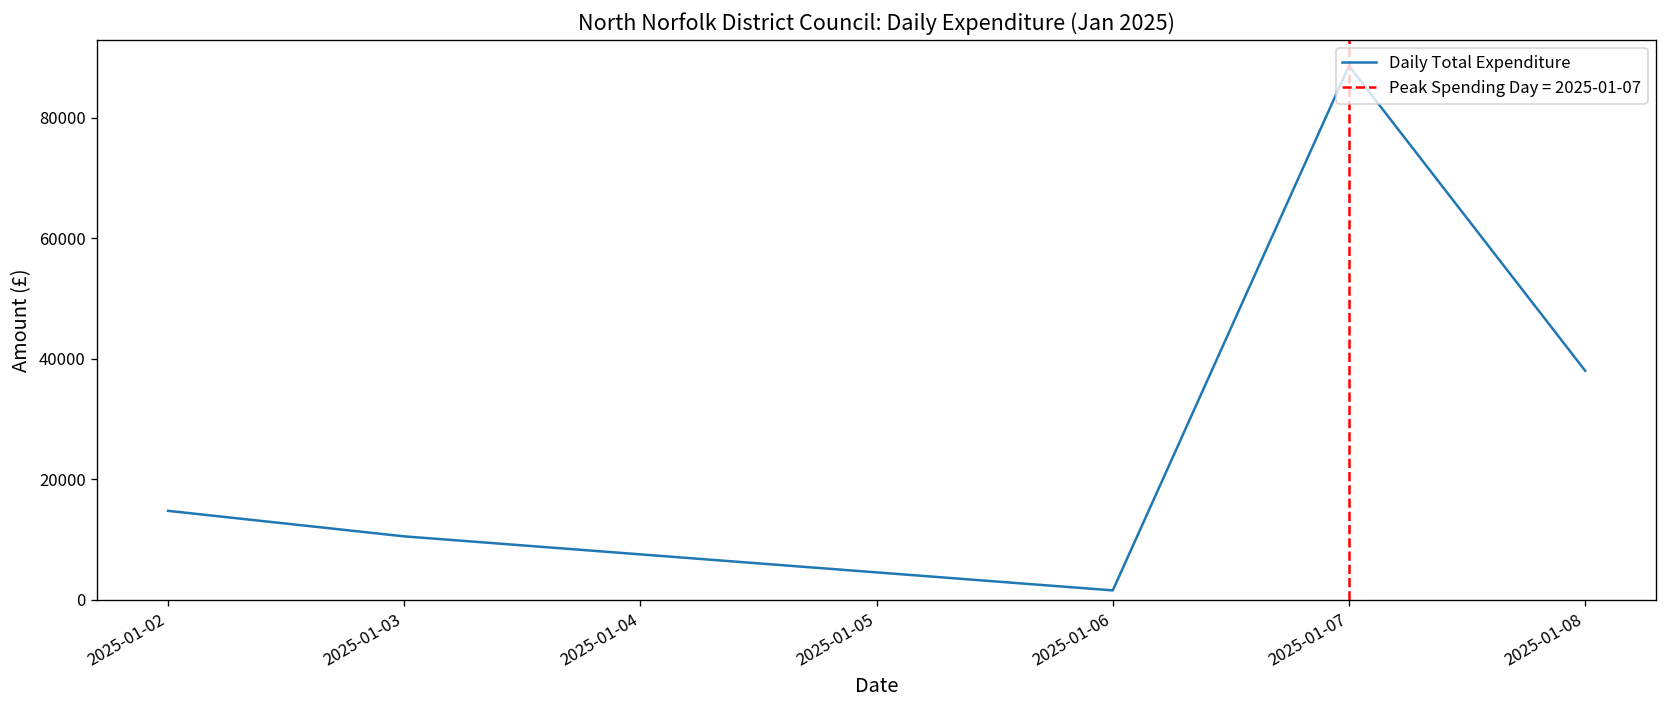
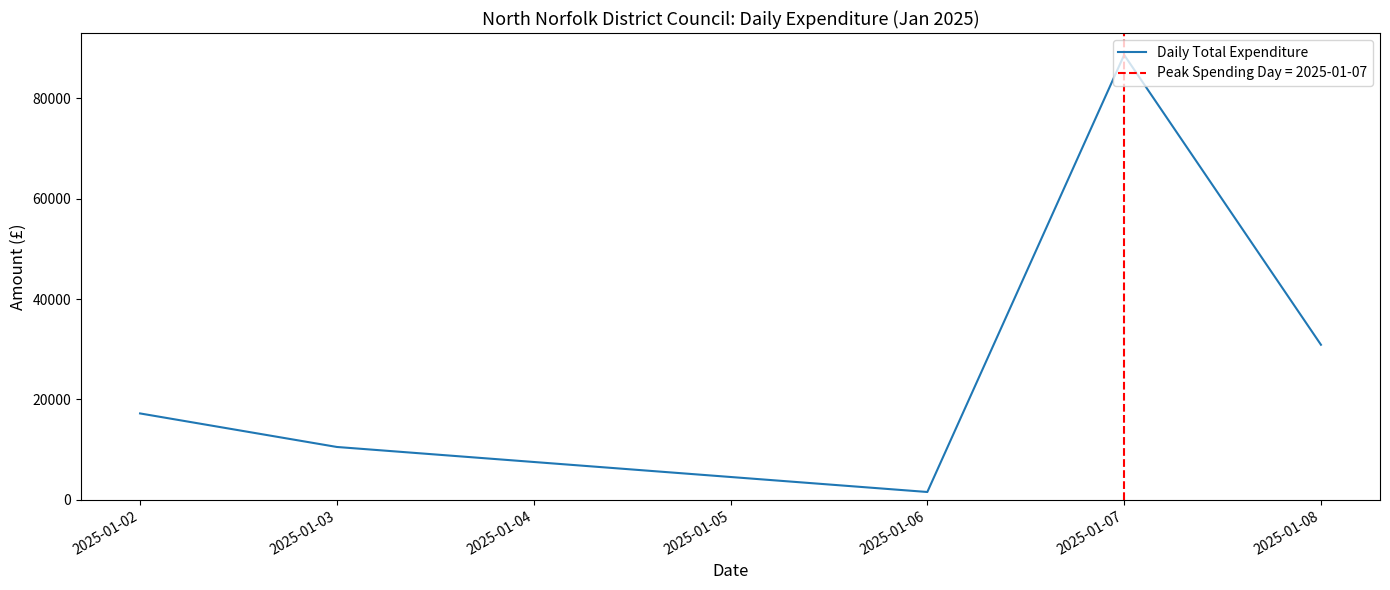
  {
-   "2025-01-02": 15000,
+   "2025-01-02": 17000,
    "2025-01-03": 11000,
    "2025-01-06": 2000,
-   "2025-01-08": 38000
+   "2025-01-08": 31000
  }
